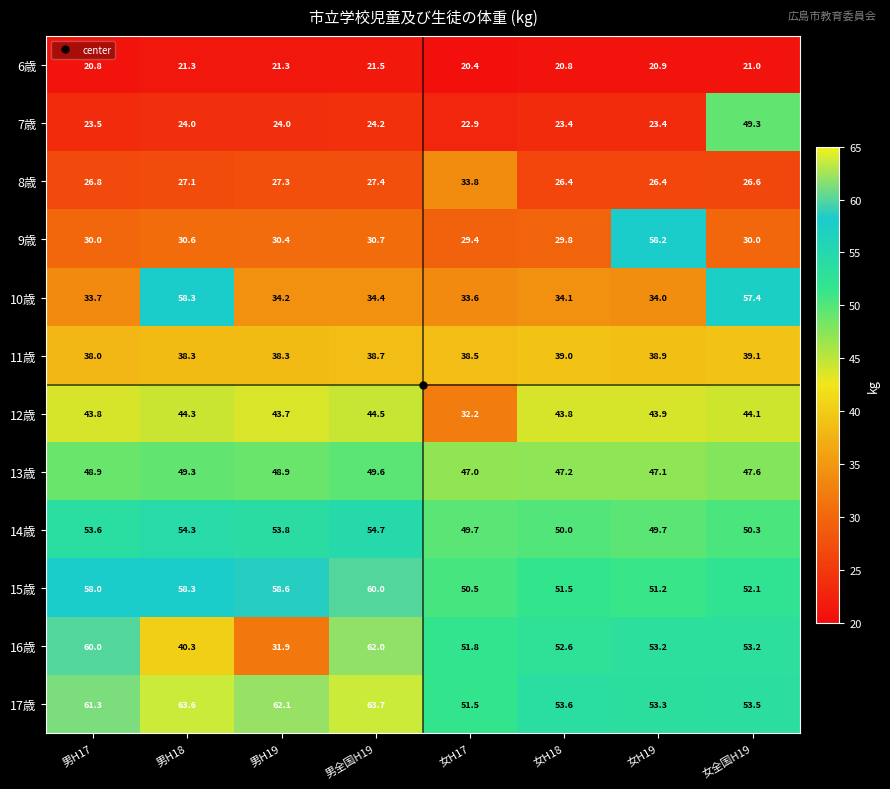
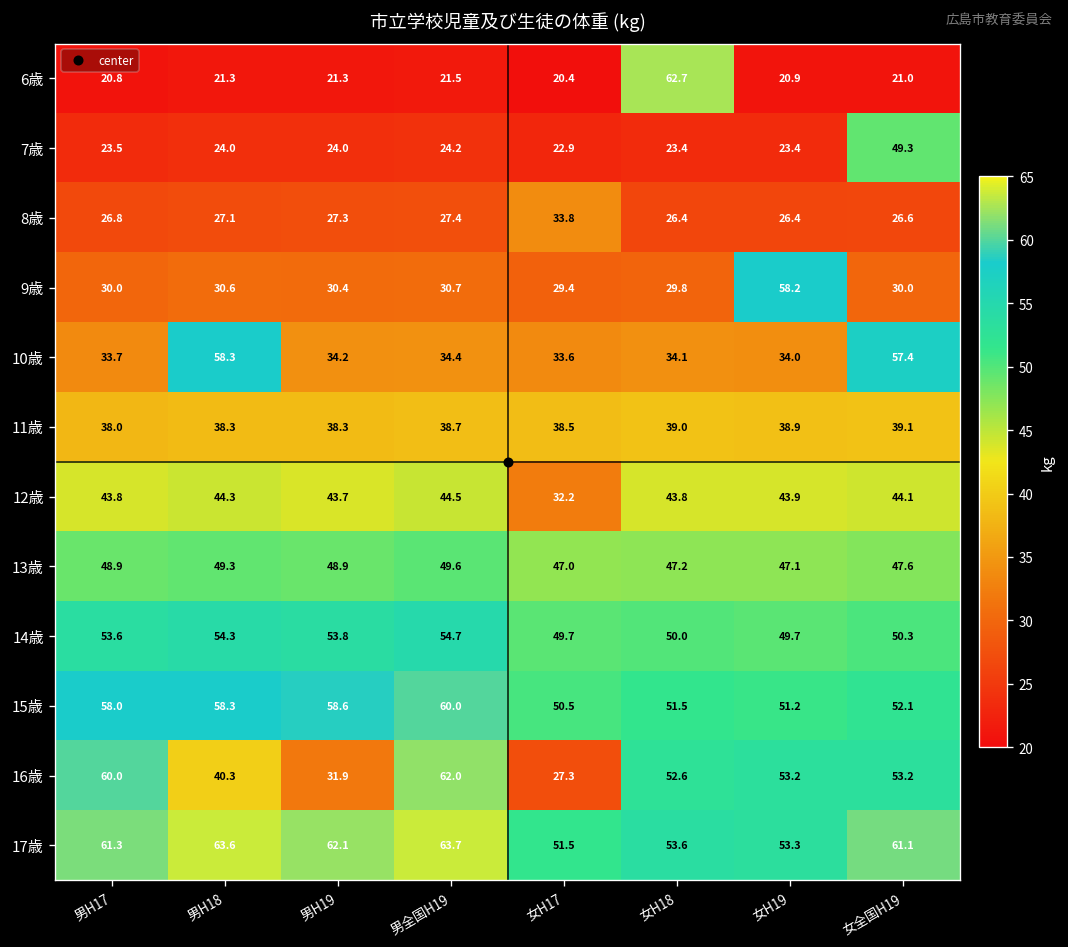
  {
    "6歳": {
      "男H17": 20.8,
      "男H18": 21.3,
      "男H19": 21.3,
      "男全国H19": 21.5,
      "女H17": 20.4,
-     "女H18": 20.8,
+     "女H18": 62.7,
      "女H19": 20.9,
      "女全国H19": 21.0
    },
    "7歳": {
      "男H17": 23.5,
      "男H18": 24.0,
      "男H19": 24.0,
      "男全国H19": 24.2,
      "女H17": 22.9,
      "女H18": 23.4,
      "女H19": 23.4,
      "女全国H19": 49.3
    },
    "8歳": {
      "男H17": 26.8,
      "男H18": 27.1,
      "男H19": 27.3,
      "男全国H19": 27.4,
      "女H17": 33.8,
      "女H18": 26.4,
      "女H19": 26.4,
      "女全国H19": 26.6
    },
    "9歳": {
      "男H17": 30.0,
      "男H18": 30.6,
      "男H19": 30.4,
      "男全国H19": 30.7,
      "女H17": 29.4,
      "女H18": 29.8,
      "女H19": 58.2,
      "女全国H19": 30.0
    },
    "10歳": {
      "男H17": 33.7,
      "男H18": 58.3,
      "男H19": 34.2,
      "男全国H19": 34.4,
      "女H17": 33.6,
      "女H18": 34.1,
      "女H19": 34.0,
      "女全国H19": 57.4
    },
    "11歳": {
      "男H17": 38.0,
      "男H18": 38.3,
      "男H19": 38.3,
      "男全国H19": 38.7,
      "女H17": 38.5,
      "女H18": 39.0,
      "女H19": 38.9,
      "女全国H19": 39.1
    },
    "12歳": {
      "男H17": 43.8,
      "男H18": 44.3,
      "男H19": 43.7,
      "男全国H19": 44.5,
      "女H17": 32.2,
      "女H18": 43.8,
      "女H19": 43.9,
      "女全国H19": 44.1
    },
    "13歳": {
      "男H17": 48.9,
      "男H18": 49.3,
      "男H19": 48.9,
      "男全国H19": 49.6,
      "女H17": 47.0,
      "女H18": 47.2,
      "女H19": 47.1,
      "女全国H19": 47.6
    },
    "14歳": {
      "男H17": 53.6,
      "男H18": 54.3,
      "男H19": 53.8,
      "男全国H19": 54.7,
      "女H17": 49.7,
      "女H18": 50.0,
      "女H19": 49.7,
      "女全国H19": 50.3
    },
    "15歳": {
      "男H17": 58.0,
      "男H18": 58.3,
      "男H19": 58.6,
      "男全国H19": 60.0,
      "女H17": 50.5,
      "女H18": 51.5,
      "女H19": 51.2,
      "女全国H19": 52.1
    },
    "16歳": {
      "男H17": 60.0,
      "男H18": 40.3,
      "男H19": 31.9,
      "男全国H19": 62.0,
-     "女H17": 51.8,
+     "女H17": 27.3,
      "女H18": 52.6,
      "女H19": 53.2,
      "女全国H19": 53.2
    },
    "17歳": {
      "男H17": 61.3,
      "男H18": 63.6,
      "男H19": 62.1,
      "男全国H19": 63.7,
      "女H17": 51.5,
      "女H18": 53.6,
      "女H19": 53.3,
-     "女全国H19": 53.5
+     "女全国H19": 61.1
    }
  }
